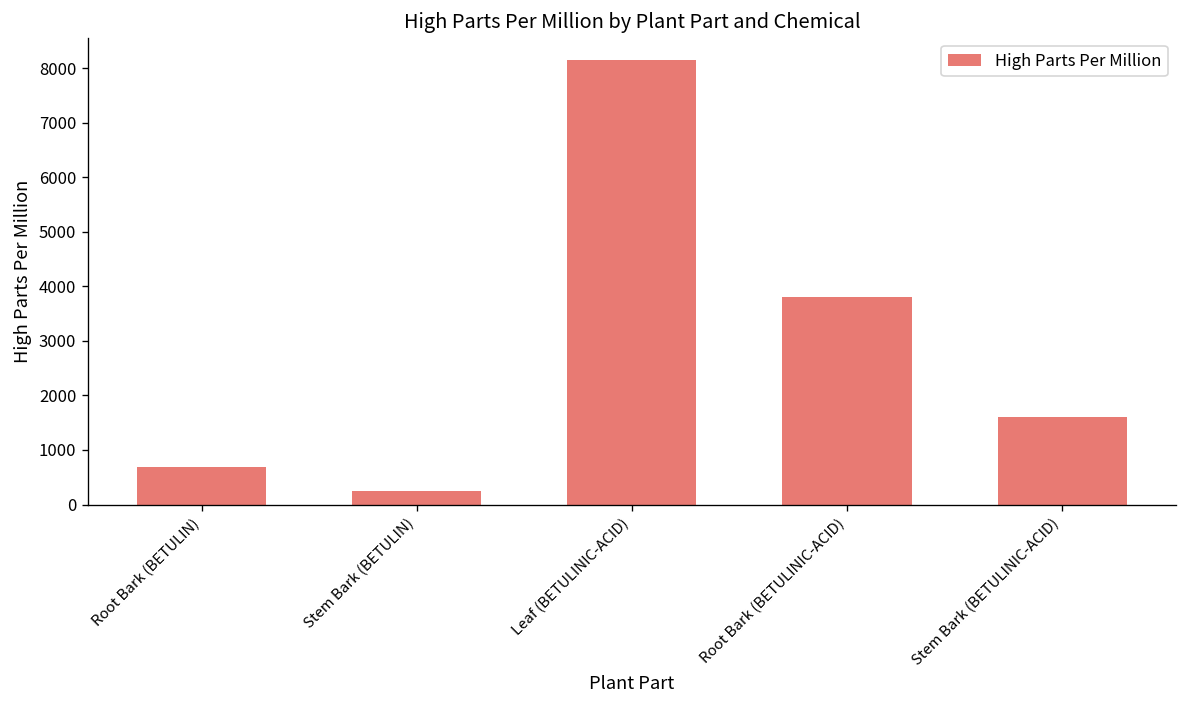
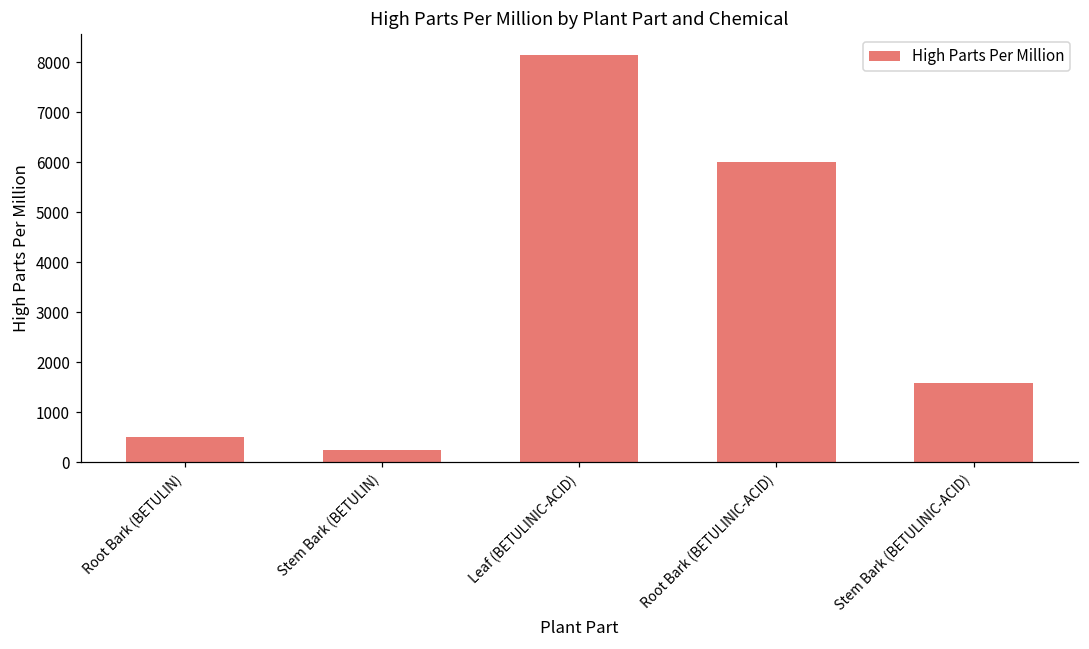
  {
-   "Root Bark (BETULIN)": 700,
+   "Root Bark (BETULIN)": 500,
    "Stem Bark (BETULIN)": 300,
    "Leaf (BETULINIC-ACID)": 8200,
-   "Root Bark (BETULINIC-ACID)": 3800,
+   "Root Bark (BETULINIC-ACID)": 6000,
    "Stem Bark (BETULINIC-ACID)": 1600
  }
